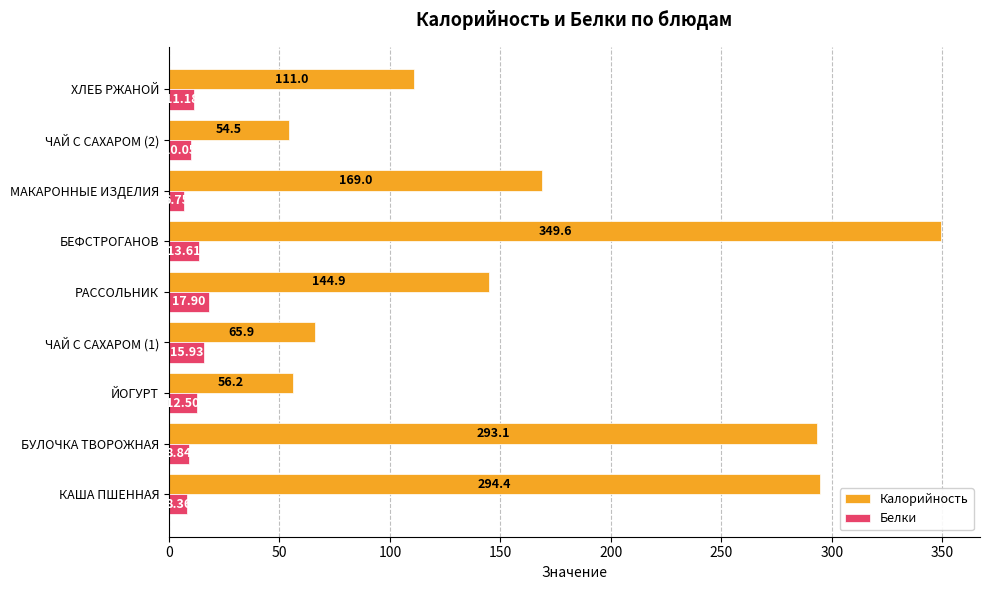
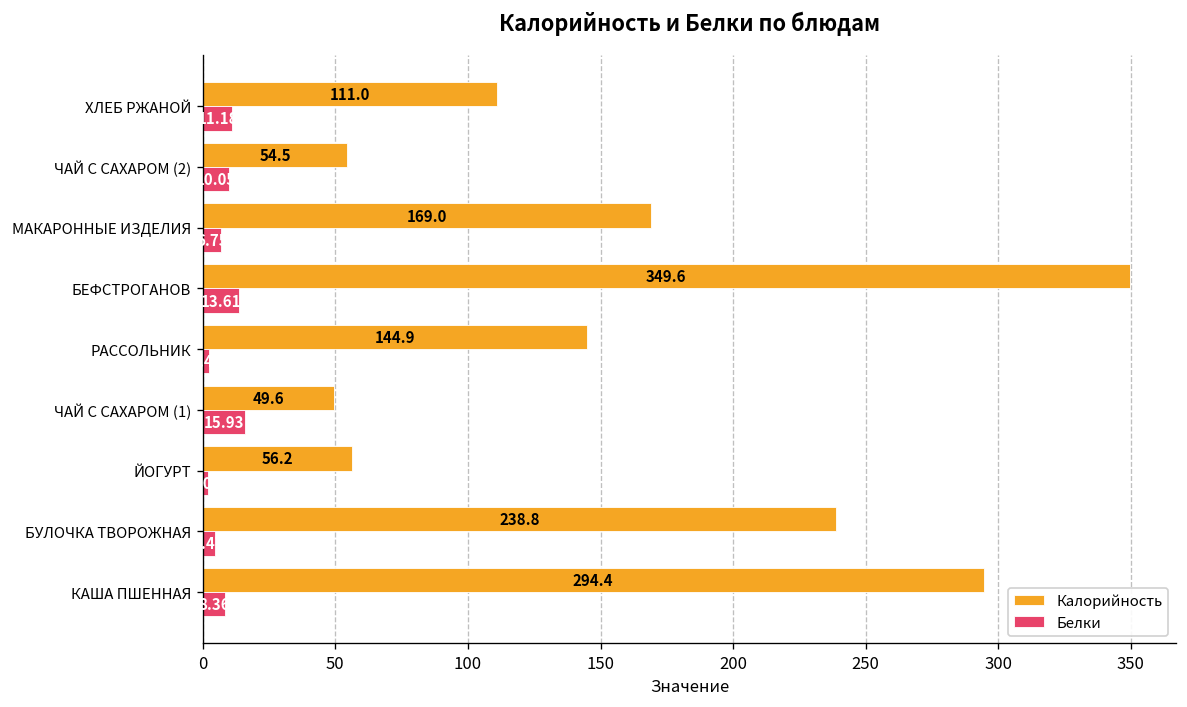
  {
    "Калорийность": {
      "ХЛЕБ РЖАНОЙ": 111.0,
      "ЧАЙ С САХАРОМ (2)": 54.5,
      "МАКАРОННЫЕ ИЗДЕЛИЯ": 169.0,
      "БЕФСТРОГАНОВ": 349.6,
      "РАССОЛЬНИК": 144.9,
-     "ЧАЙ С САХАРОМ (1)": 65.9,
+     "ЧАЙ С САХАРОМ (1)": 49.6,
      "ЙОГУРТ": 56.2,
-     "БУЛОЧКА ТВОРОЖНАЯ": 293.1,
+     "БУЛОЧКА ТВОРОЖНАЯ": 238.8,
      "КАША ПШЕННАЯ": 294.4
    },
    "Белки": {
-     "РАССОЛЬНИК": 18,
-     "ЙОГУРТ": 13,
-     "БУЛОЧКА ТВОРОЖНАЯ": 9
+     "РАССОЛЬНИК": 2,
+     "ЙОГУРТ": 2,
+     "БУЛОЧКА ТВОРОЖНАЯ": 4
    }
  }
